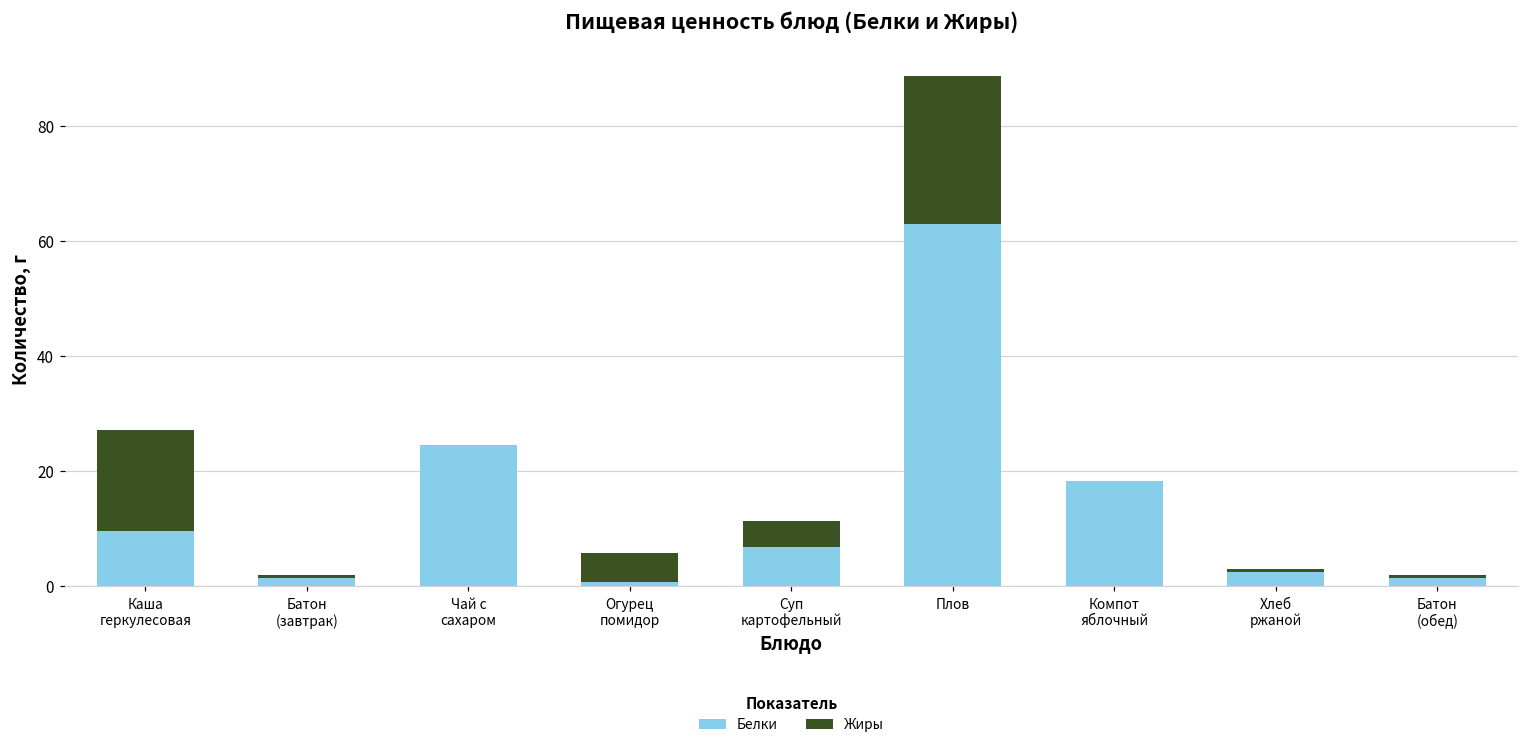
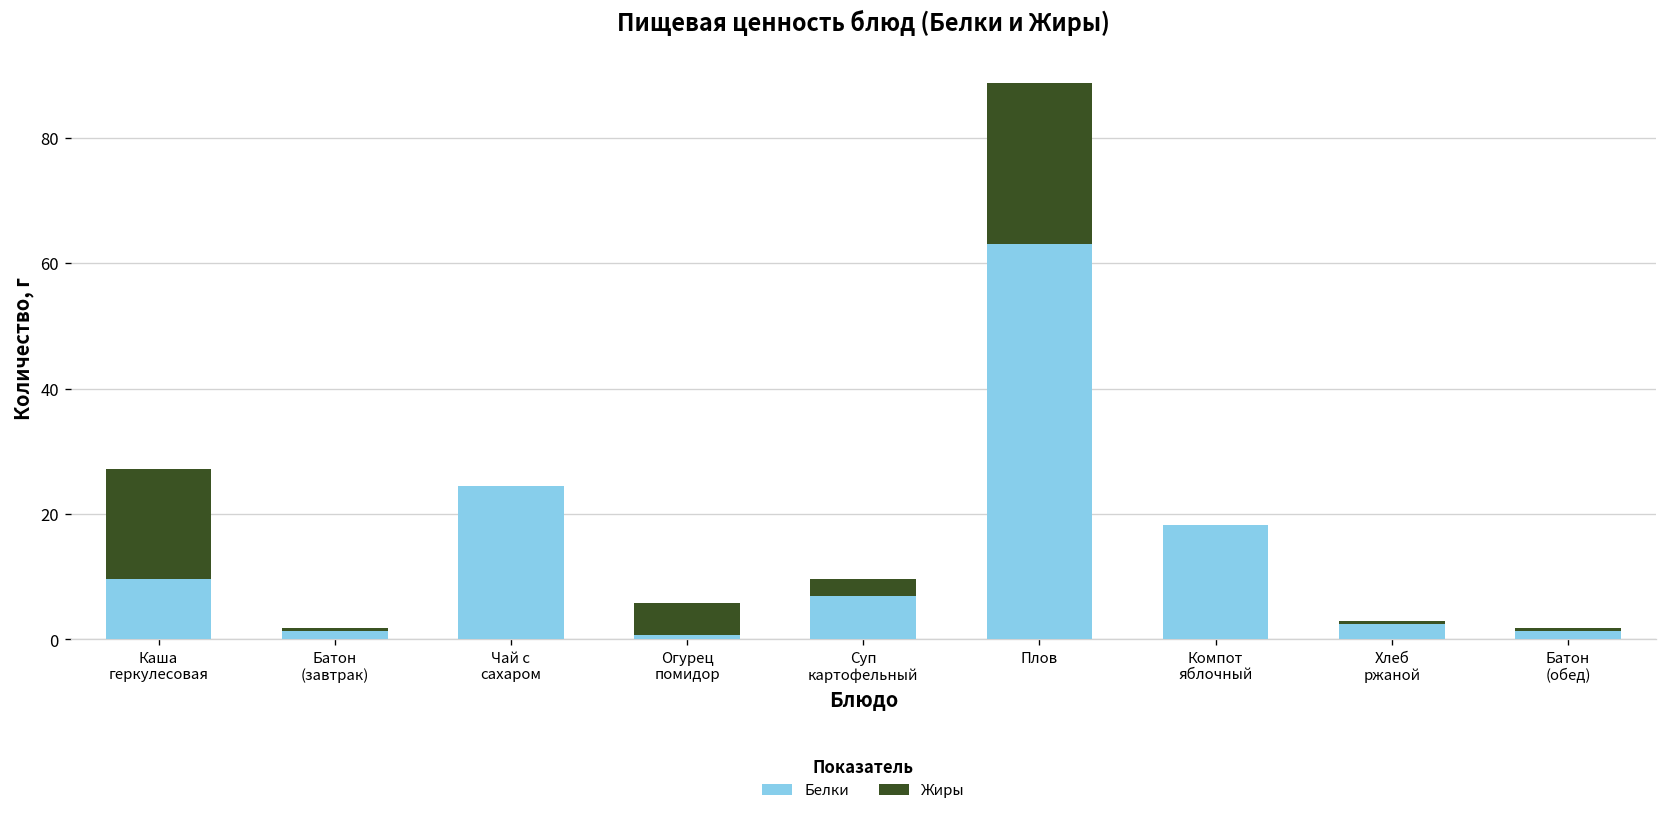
  {
    "Белки": {
      "Каша геркулесовая": 10,
      "Батон (завтрак)": 1,
      "Чай с сахаром": 25,
      "Огурец помидор": 1,
      "Суп картофельный": 7,
      "Плов": 63,
      "Компот яблочный": 18,
      "Хлеб ржаной": 3,
      "Батон (обед)": 1
    },
    "Жиры": {
      "Каша геркулесовая": 17,
      "Батон (завтрак)": 1,
      "Чай с сахаром": 0,
      "Огурец помидор": 5,
-     "Суп картофельный": 5,
+     "Суп картофельный": 3,
      "Плов": 26,
      "Компот яблочный": 0,
      "Батон (обед)": 1
    }
  }
